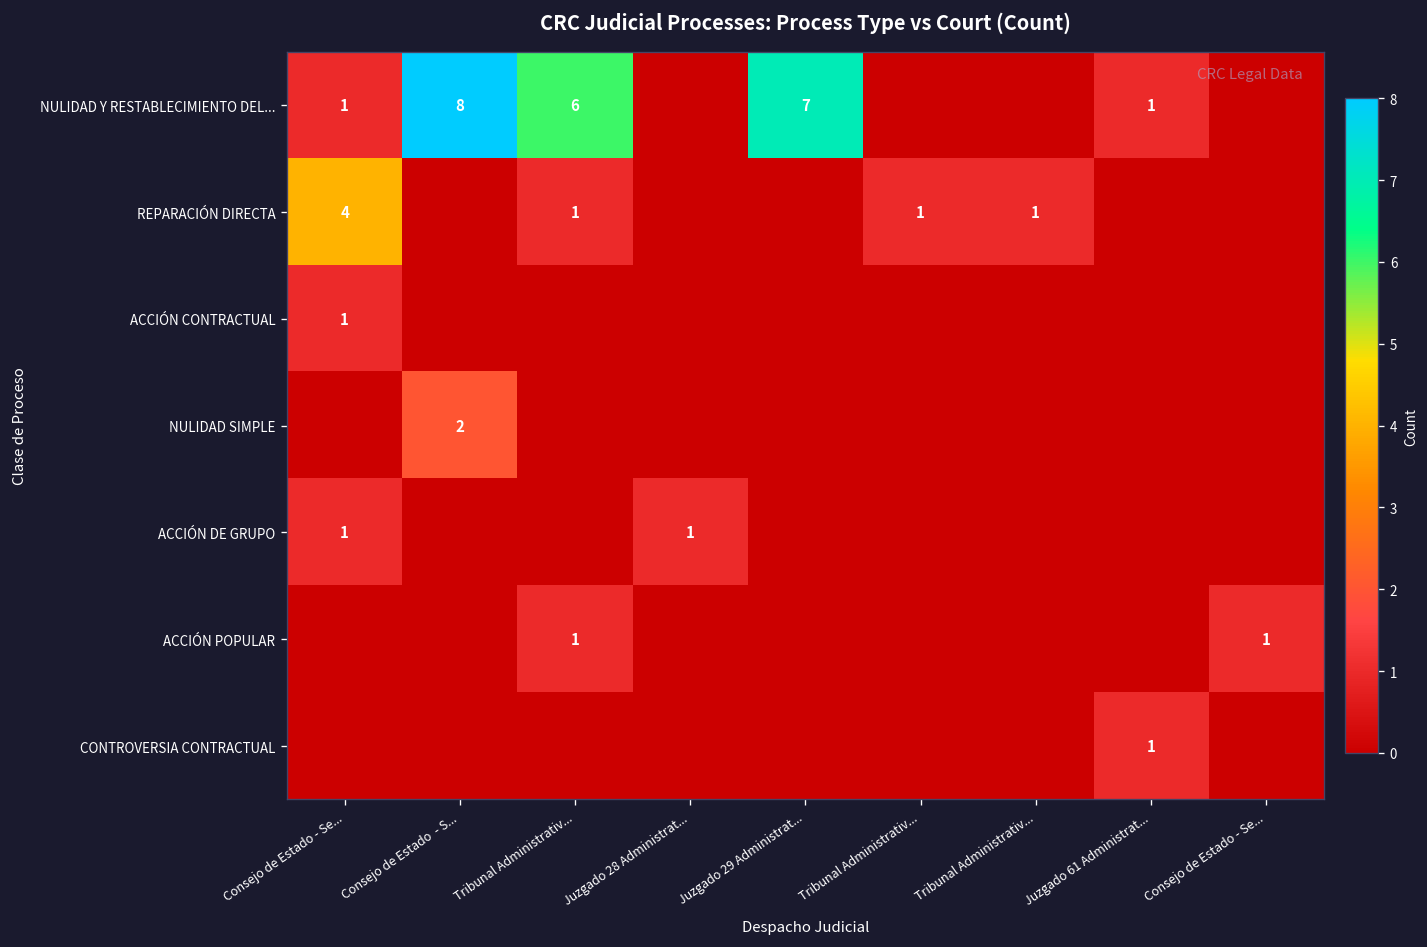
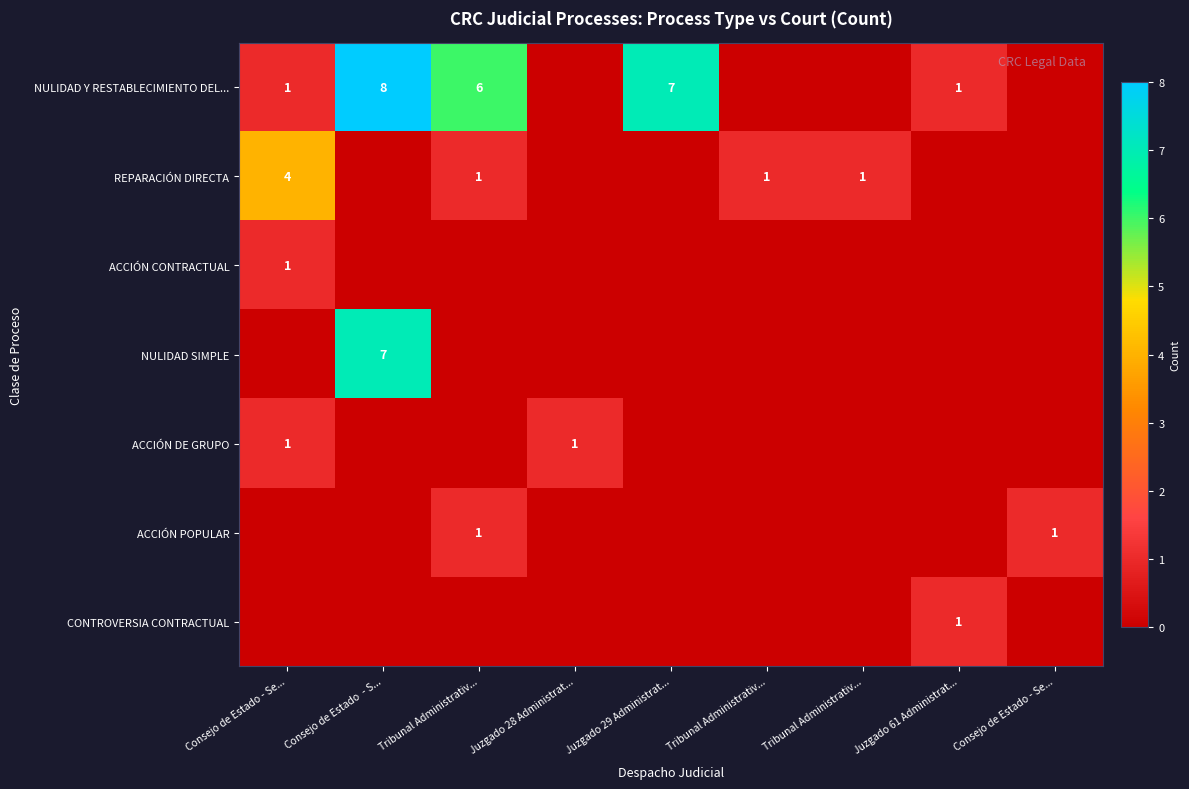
  {
    "NULIDAD Y RESTABLECIMIENTO DEL...": {
      "Consejo de Estado - S...": 8,
      "Juzgado 29 Administrat...": 7,
      "Juzgado 61 Administrat...": 1
    },
    "NULIDAD SIMPLE": {
-     "Consejo de Estado - S...": 2
+     "Consejo de Estado - S...": 7
    },
    "ACCIÓN DE GRUPO": {
      "Juzgado 28 Administrat...": 1
    },
    "CONTROVERSIA CONTRACTUAL": {
      "Juzgado 61 Administrat...": 1
    }
  }
